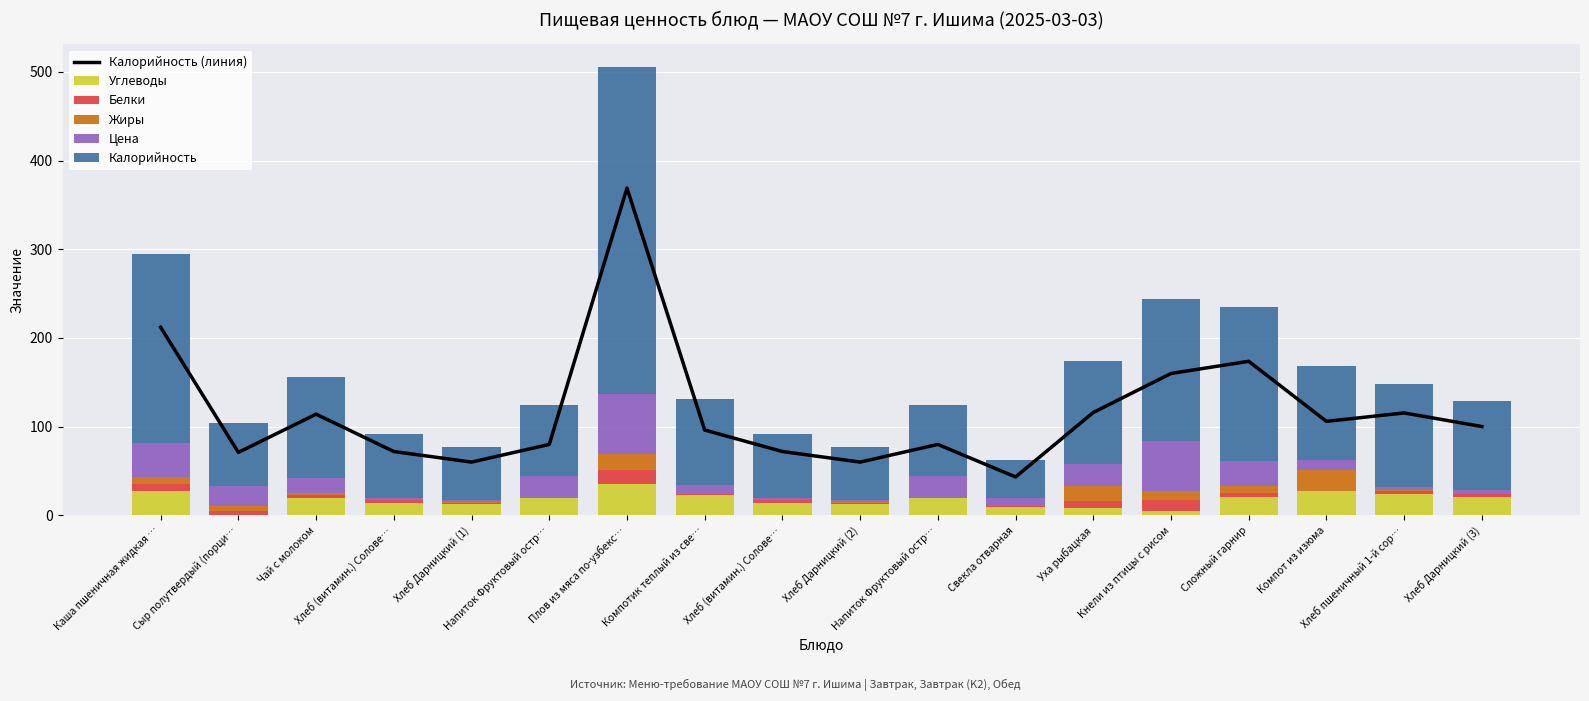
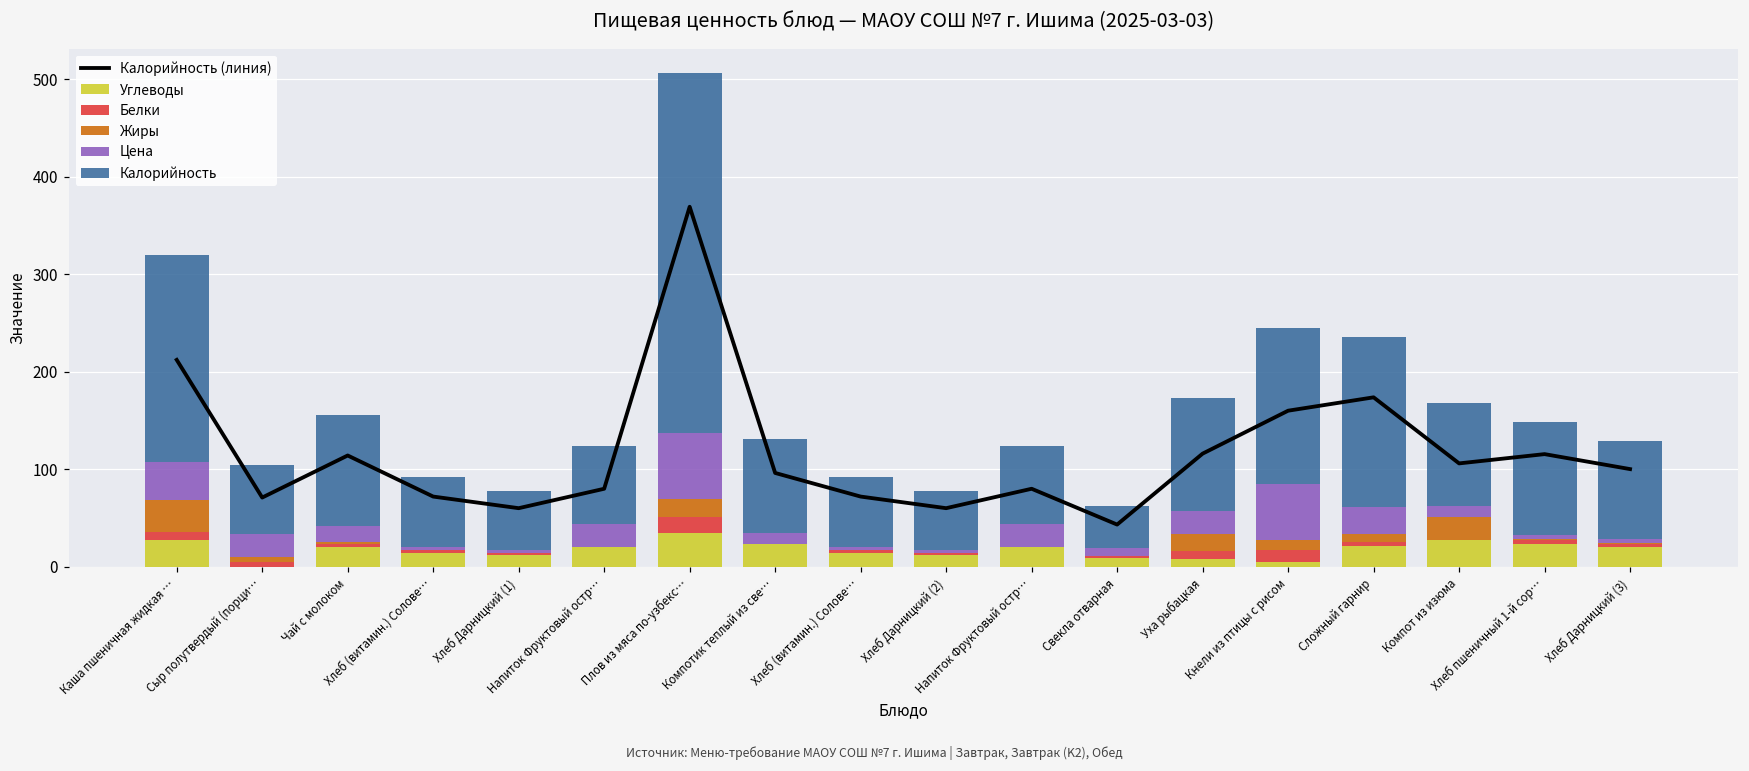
  {
    "Калорийность (линия)": {
      "Каша пшеничная жидкая …": 210,
      "Сыр полутвердый (порци…": 70,
      "Чай с молоком": 110,
      "Хлеб Дарницкий (1)": 60,
      "Плов из мяса по-узбекс…": 370,
      "Компотик теплый из све…": 100,
      "Хлеб Дарницкий (2)": 60,
      "Свекла отварная": 40,
      "Уха рыбацкая": 120,
      "Кнели из птицы с рисом": 160,
      "Сложный гарнир": 170,
      "Компот из изюма": 110,
      "Хлеб пшеничный 1-й сор…": 120,
      "Хлеб Дарницкий (3)": 100
    },
    "Углеводы": {
      "Каша пшеничная жидкая …": 30,
      "Сыр полутвердый (порци…": 0,
      "Чай с молоком": 20,
      "Хлеб Дарницкий (1)": 10,
      "Плов из мяса по-узбекс…": 40,
      "Компотик теплый из све…": 20,
      "Хлеб Дарницкий (2)": 10,
      "Свекла отварная": 10,
      "Уха рыбацкая": 10,
      "Кнели из птицы с рисом": 10,
      "Сложный гарнир": 20,
      "Компот из изюма": 30,
      "Хлеб пшеничный 1-й сор…": 20,
      "Хлеб Дарницкий (3)": 20
    },
    "Белки": {
      "Каша пшеничная жидкая …": 10,
      "Сыр полутвердый (порци…": 0,
      "Плов из мяса по-узбекс…": 20,
      "Уха рыбацкая": 10,
      "Кнели из птицы с рисом": 10,
      "Сложный гарнир": 0,
      "Хлеб пшеничный 1-й сор…": 0,
      "Хлеб Дарницкий (3)": 0
    },
    "Жиры": {
-     "Каша пшеничная жидкая …": 10,
+     "Каша пшеничная жидкая …": 30,
      "Сыр полутвердый (порци…": 10,
      "Плов из мяса по-узбекс…": 20,
      "Уха рыбацкая": 20,
      "Кнели из птицы с рисом": 10,
      "Сложный гарнир": 10,
      "Компот из изюма": 20
    },
    "Цена": {
      "Каша пшеничная жидкая …": 40,
      "Сыр полутвердый (порци…": 20,
      "Чай с молоком": 20,
      "Плов из мяса по-узбекс…": 70,
      "Компотик теплый из све…": 10,
      "Свекла отварная": 10,
      "Уха рыбацкая": 20,
      "Кнели из птицы с рисом": 60,
      "Сложный гарнир": 30,
      "Компот из изюма": 10,
      "Хлеб пшеничный 1-й сор…": 0,
      "Хлеб Дарницкий (3)": 0
    },
    "Калорийность": {
      "Каша пшеничная жидкая …": 210,
      "Сыр полутвердый (порци…": 70,
      "Чай с молоком": 110,
      "Хлеб Дарницкий (1)": 60,
      "Плов из мяса по-узбекс…": 370,
      "Компотик теплый из све…": 100,
      "Хлеб Дарницкий (2)": 60,
      "Свекла отварная": 40,
      "Уха рыбацкая": 120,
      "Кнели из птицы с рисом": 160,
      "Сложный гарнир": 170,
      "Компот из изюма": 110,
      "Хлеб пшеничный 1-й сор…": 120,
      "Хлеб Дарницкий (3)": 100
    }
  }
